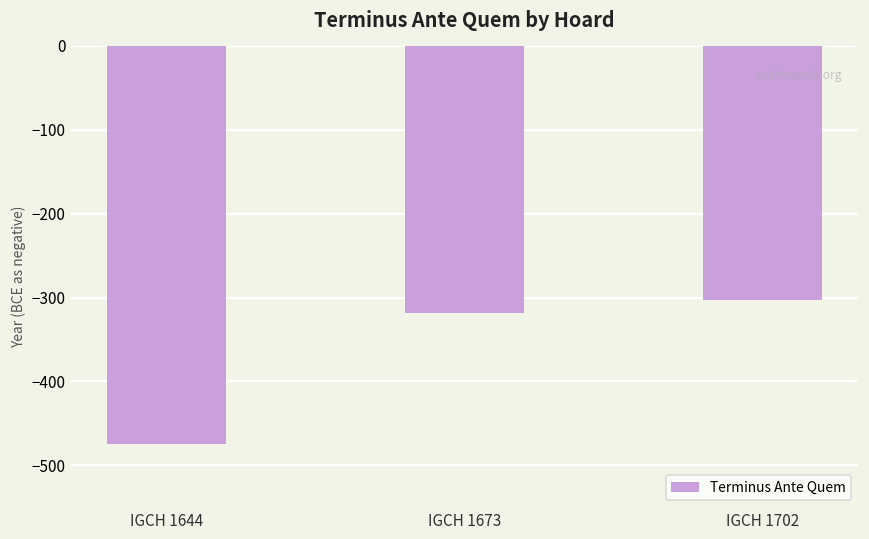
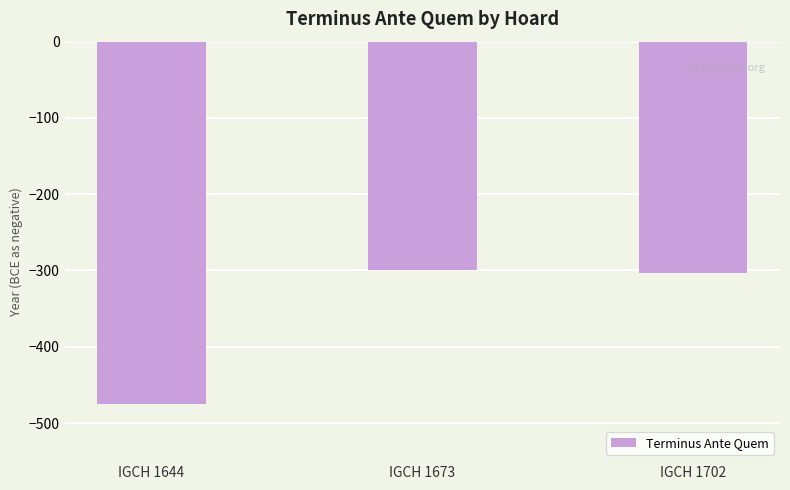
  {
    "IGCH 1644": -480,
-   "IGCH 1673": -320,
+   "IGCH 1673": -300,
    "IGCH 1702": -300
  }
